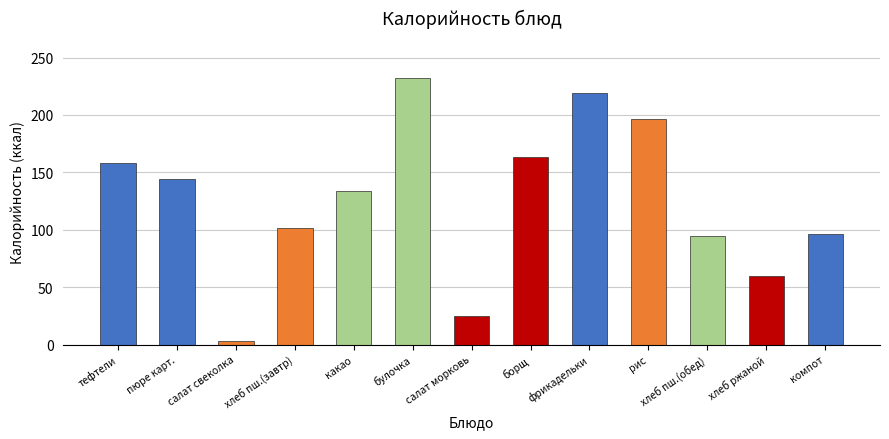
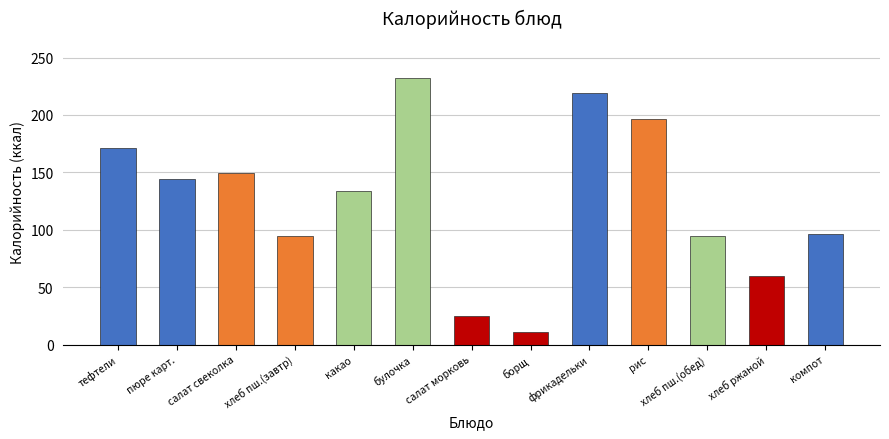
  {
-   "тефтели": 159,
+   "тефтели": 171,
    "пюре карт.": 144,
-   "салат свеколка": 3,
-   "хлеб пш.(завтр)": 102,
+   "салат свеколка": 149,
+   "хлеб пш.(завтр)": 95,
    "какао": 134,
    "булочка": 232,
    "салат морковь": 25,
-   "борщ": 163,
+   "борщ": 11,
    "фрикадельки": 219,
    "рис": 196,
    "хлеб пш.(обед)": 95,
    "хлеб ржаной": 60,
    "компот": 97
  }
